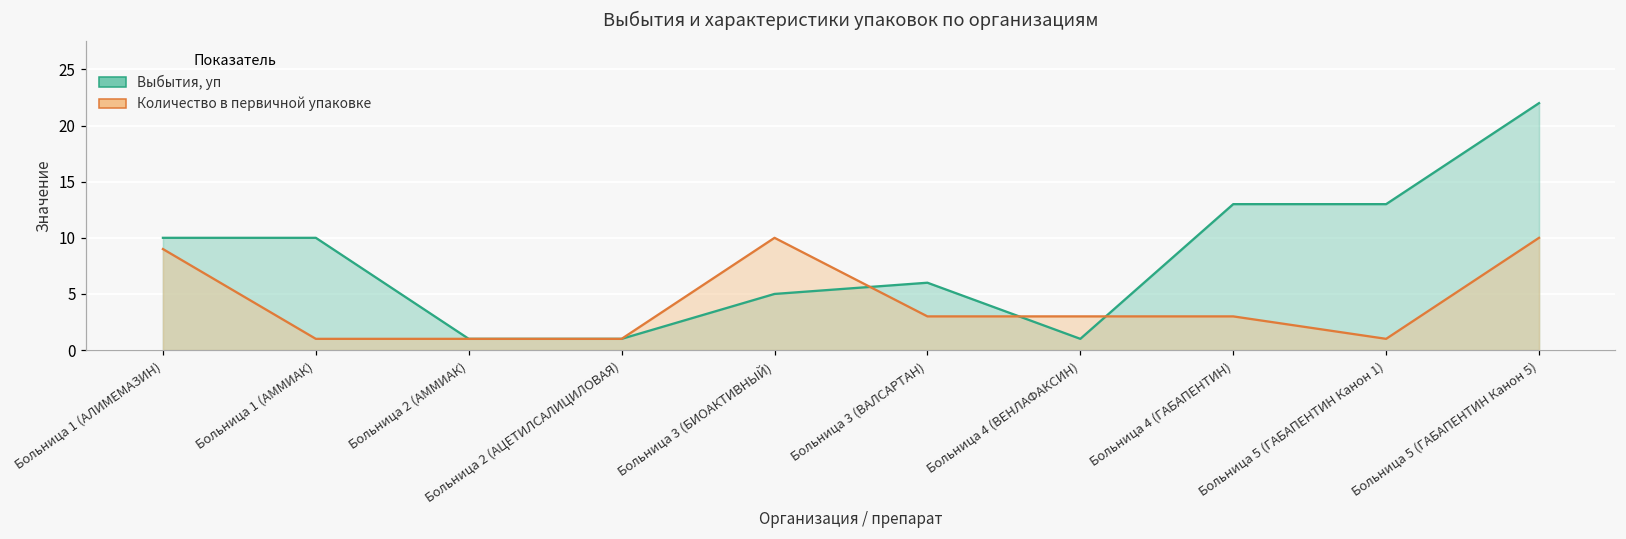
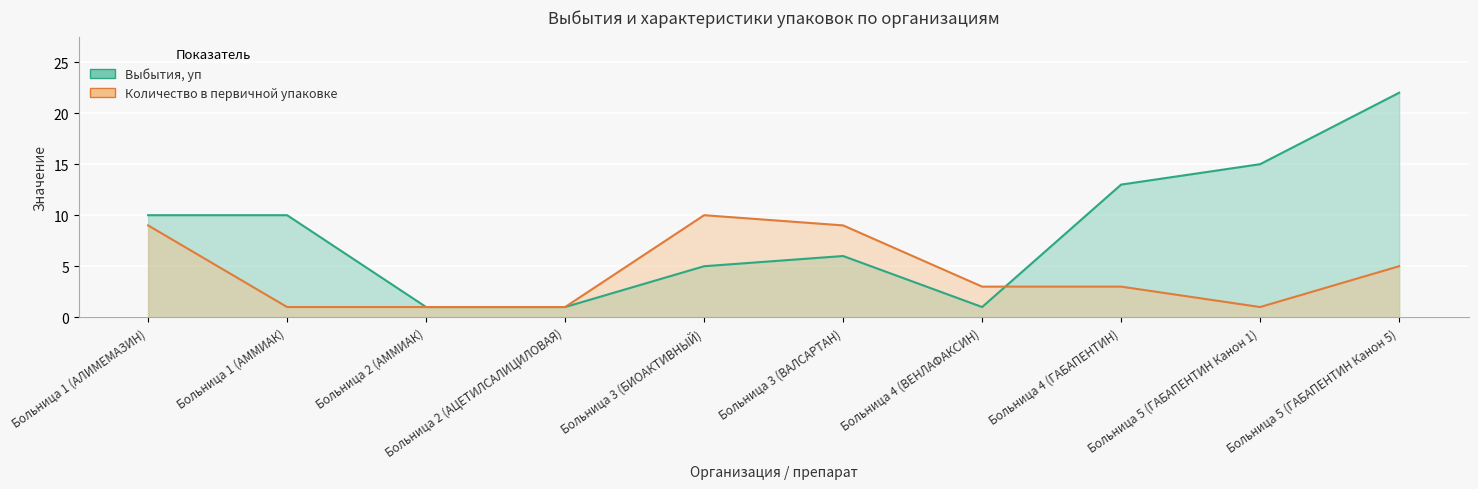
  {
    "Выбытия, уп": {
      "Больница 1 (АЛИМЕМАЗИН)": 10,
      "Больница 1 (АММИАК)": 10,
      "Больница 3 (БИОАКТИВНЫЙ)": 5,
      "Больница 3 (ВАЛСАРТАН)": 6,
      "Больница 4 (ВЕНЛАФАКСИН)": 1,
      "Больница 4 (ГАБАПЕНТИН)": 13,
-     "Больница 5 (ГАБАПЕНТИН Канон 1)": 13,
+     "Больница 5 (ГАБАПЕНТИН Канон 1)": 15,
      "Больница 5 (ГАБАПЕНТИН Канон 5)": 22
    },
    "Количество в первичной упаковке": {
      "Больница 1 (АЛИМЕМАЗИН)": 9,
      "Больница 1 (АММИАК)": 1,
      "Больница 3 (БИОАКТИВНЫЙ)": 10,
-     "Больница 3 (ВАЛСАРТАН)": 3,
+     "Больница 3 (ВАЛСАРТАН)": 9,
      "Больница 4 (ВЕНЛАФАКСИН)": 3,
      "Больница 4 (ГАБАПЕНТИН)": 3,
      "Больница 5 (ГАБАПЕНТИН Канон 1)": 1,
-     "Больница 5 (ГАБАПЕНТИН Канон 5)": 10
+     "Больница 5 (ГАБАПЕНТИН Канон 5)": 5
    }
  }
